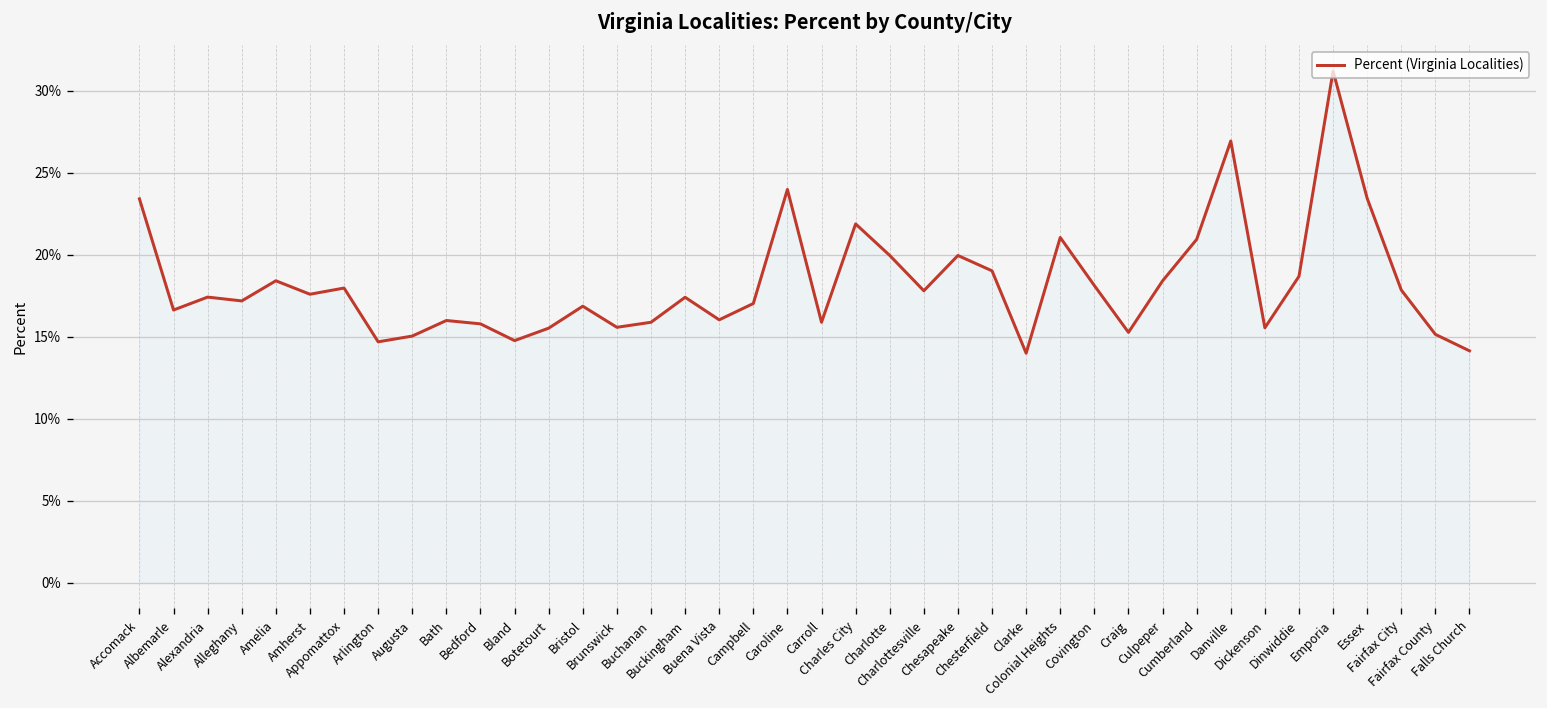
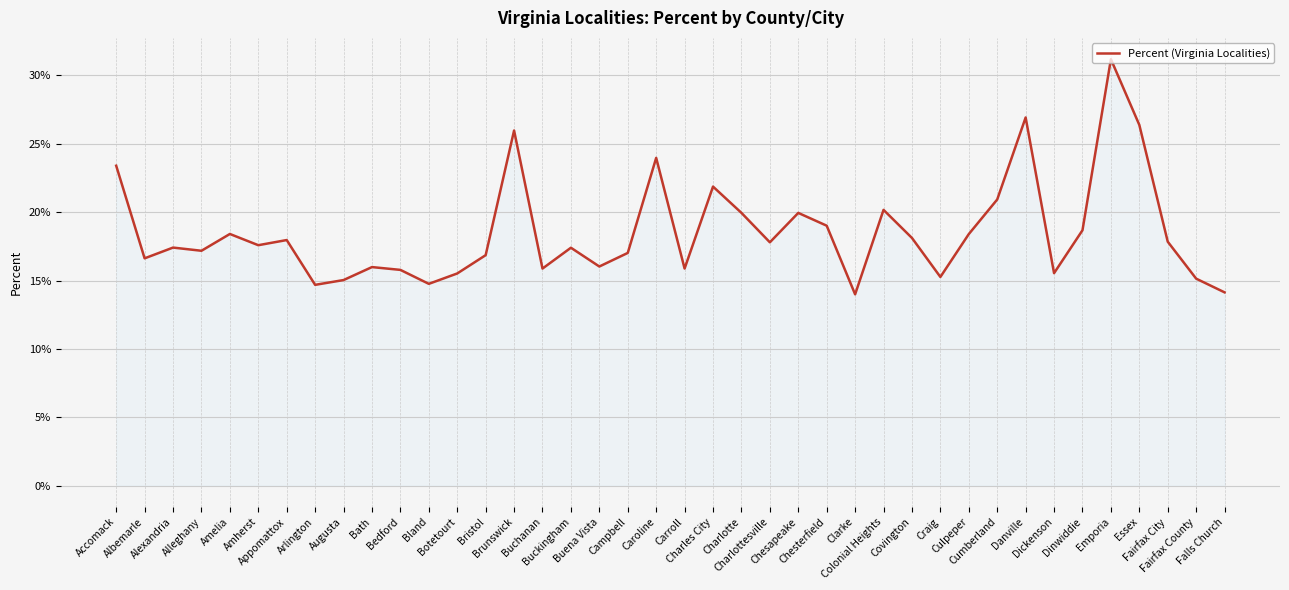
  {
    "Accomack": "23.4%",
    "Albemarle": "16.6%",
    "Alexandria": "17.4%",
    "Alleghany": "17.2%",
    "Amelia": "18.4%",
    "Amherst": "17.6%",
    "Appomattox": "18.0%",
    "Arlington": "14.7%",
    "Augusta": "15.0%",
    "Bath": "16.0%",
    "Bedford": "15.8%",
    "Bland": "14.8%",
    "Botetourt": "15.5%",
    "Bristol": "16.9%",
-   "Brunswick": "15.6%",
+   "Brunswick": "26.0%",
    "Buchanan": "15.9%",
    "Buckingham": "17.4%",
    "Buena Vista": "16.0%",
    "Campbell": "17.0%",
    "Caroline": "24.0%",
    "Carroll": "15.9%",
    "Charles City": "21.9%",
    "Charlotte": "20.0%",
    "Charlottesville": "17.8%",
    "Chesapeake": "19.9%",
    "Chesterfield": "19.0%",
    "Clarke": "14.0%",
-   "Colonial Heights": "21.0%",
+   "Colonial Heights": "20.2%",
    "Covington": "18.1%",
    "Craig": "15.3%",
    "Culpeper": "18.4%",
    "Cumberland": "20.9%",
    "Danville": "26.9%",
    "Dickenson": "15.5%",
    "Dinwiddie": "18.7%",
-   "Essex": "23.4%",
+   "Essex": "26.4%",
    "Fairfax City": "17.8%",
    "Fairfax County": "15.1%",
    "Falls Church": "14.1%"
  }
